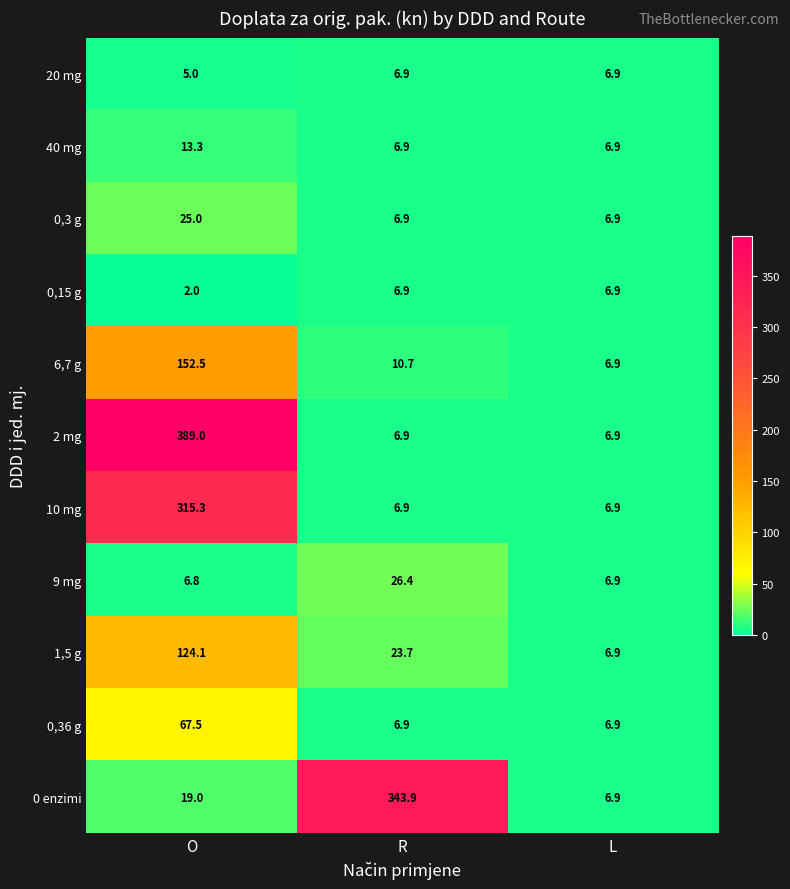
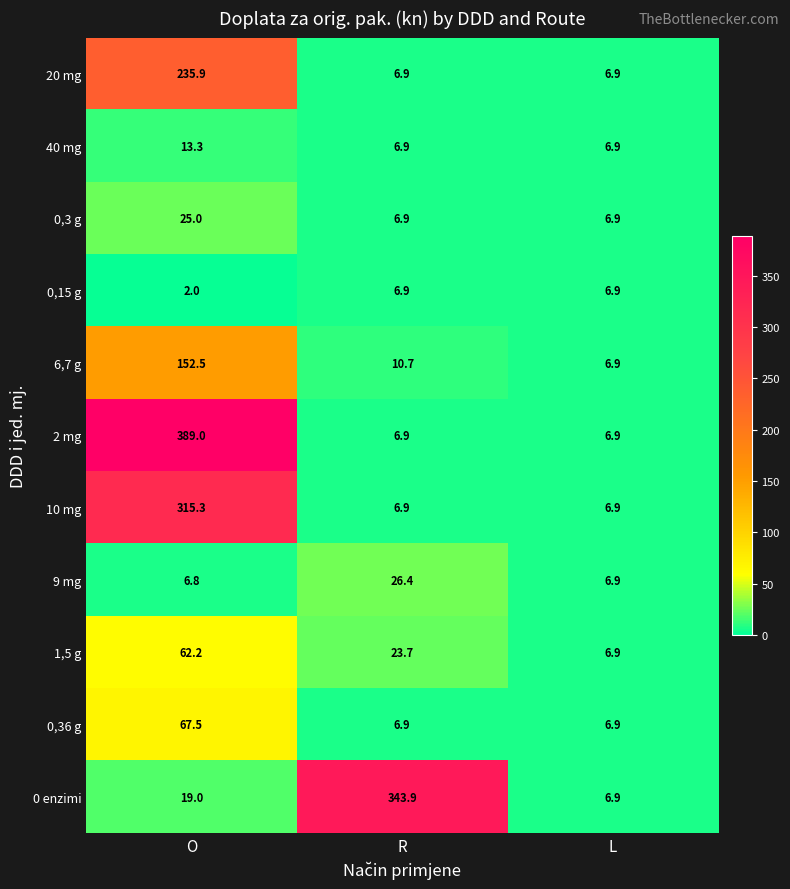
  {
    "20 mg": {
-     "O": 5.0,
+     "O": 235.9,
      "R": 6.9,
      "L": 6.9
    },
    "40 mg": {
      "O": 13.3,
      "R": 6.9,
      "L": 6.9
    },
    "0,3 g": {
      "O": 25.0,
      "R": 6.9,
      "L": 6.9
    },
    "0,15 g": {
      "O": 2.0,
      "R": 6.9,
      "L": 6.9
    },
    "6,7 g": {
      "O": 152.5,
      "R": 10.7,
      "L": 6.9
    },
    "2 mg": {
      "O": 389.0,
      "R": 6.9,
      "L": 6.9
    },
    "10 mg": {
      "O": 315.3,
      "R": 6.9,
      "L": 6.9
    },
    "9 mg": {
      "O": 6.8,
      "R": 26.4,
      "L": 6.9
    },
    "1,5 g": {
-     "O": 124.1,
+     "O": 62.2,
      "R": 23.7,
      "L": 6.9
    },
    "0,36 g": {
      "O": 67.5,
      "R": 6.9,
      "L": 6.9
    },
    "0 enzimi": {
      "O": 19.0,
      "R": 343.9,
      "L": 6.9
    }
  }
